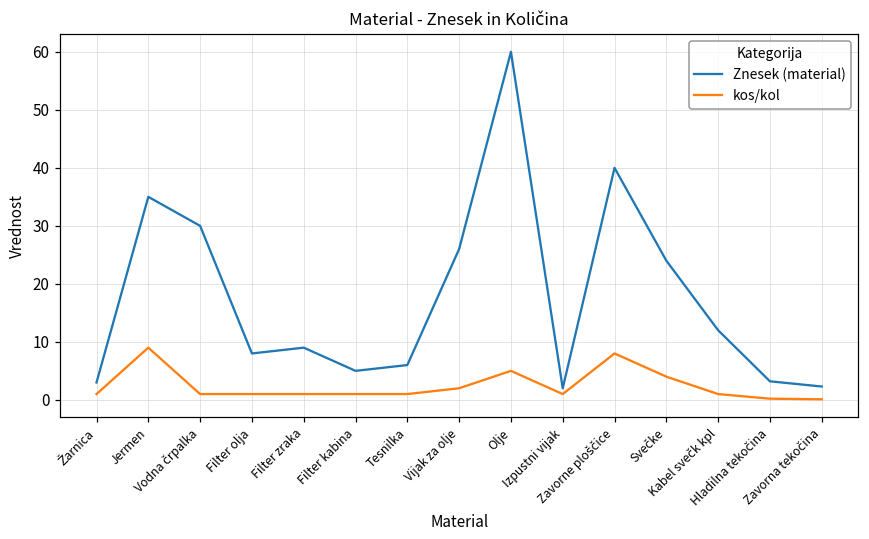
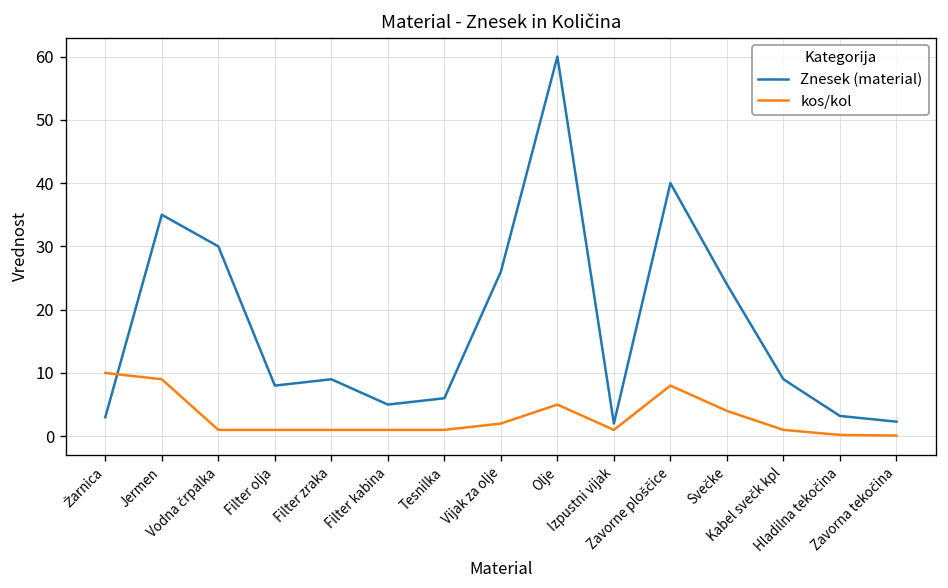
  {
    "Znesek (material)": {
      "Žarnica": 3,
      "Jermen": 35,
      "Vodna črpalka": 30,
      "Filter olja": 8,
      "Filter zraka": 9,
      "Filter kabina": 5,
      "Tesnilka": 6,
      "Vijak za olje": 26,
      "Olje": 60,
      "Izpustni vijak": 2,
      "Zavorne ploščice": 40,
      "Svečke": 24,
-     "Kabel svečk kpl": 12,
+     "Kabel svečk kpl": 9,
      "Hladilna tekočina": 3,
      "Zavorna tekočina": 2
    },
    "kos/kol": {
-     "Žarnica": 1,
+     "Žarnica": 10,
      "Jermen": 9,
      "Vodna črpalka": 1,
      "Filter olja": 1,
      "Filter zraka": 1,
      "Filter kabina": 1,
      "Tesnilka": 1,
      "Vijak za olje": 2,
      "Olje": 5,
      "Izpustni vijak": 1,
      "Zavorne ploščice": 8,
      "Svečke": 4,
      "Kabel svečk kpl": 1,
      "Hladilna tekočina": 0,
      "Zavorna tekočina": 0
    }
  }
